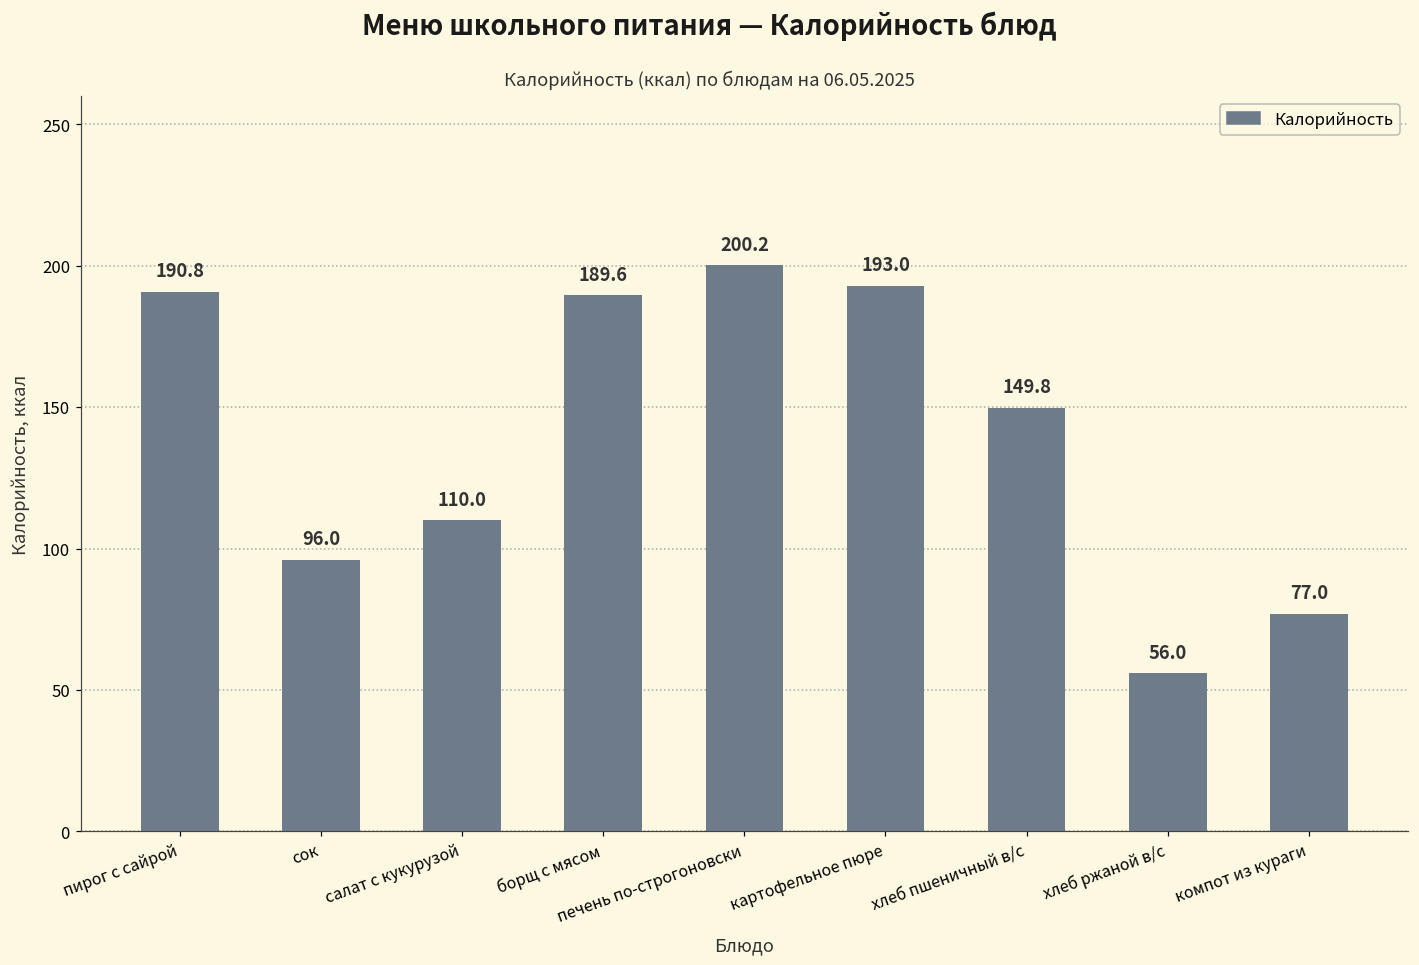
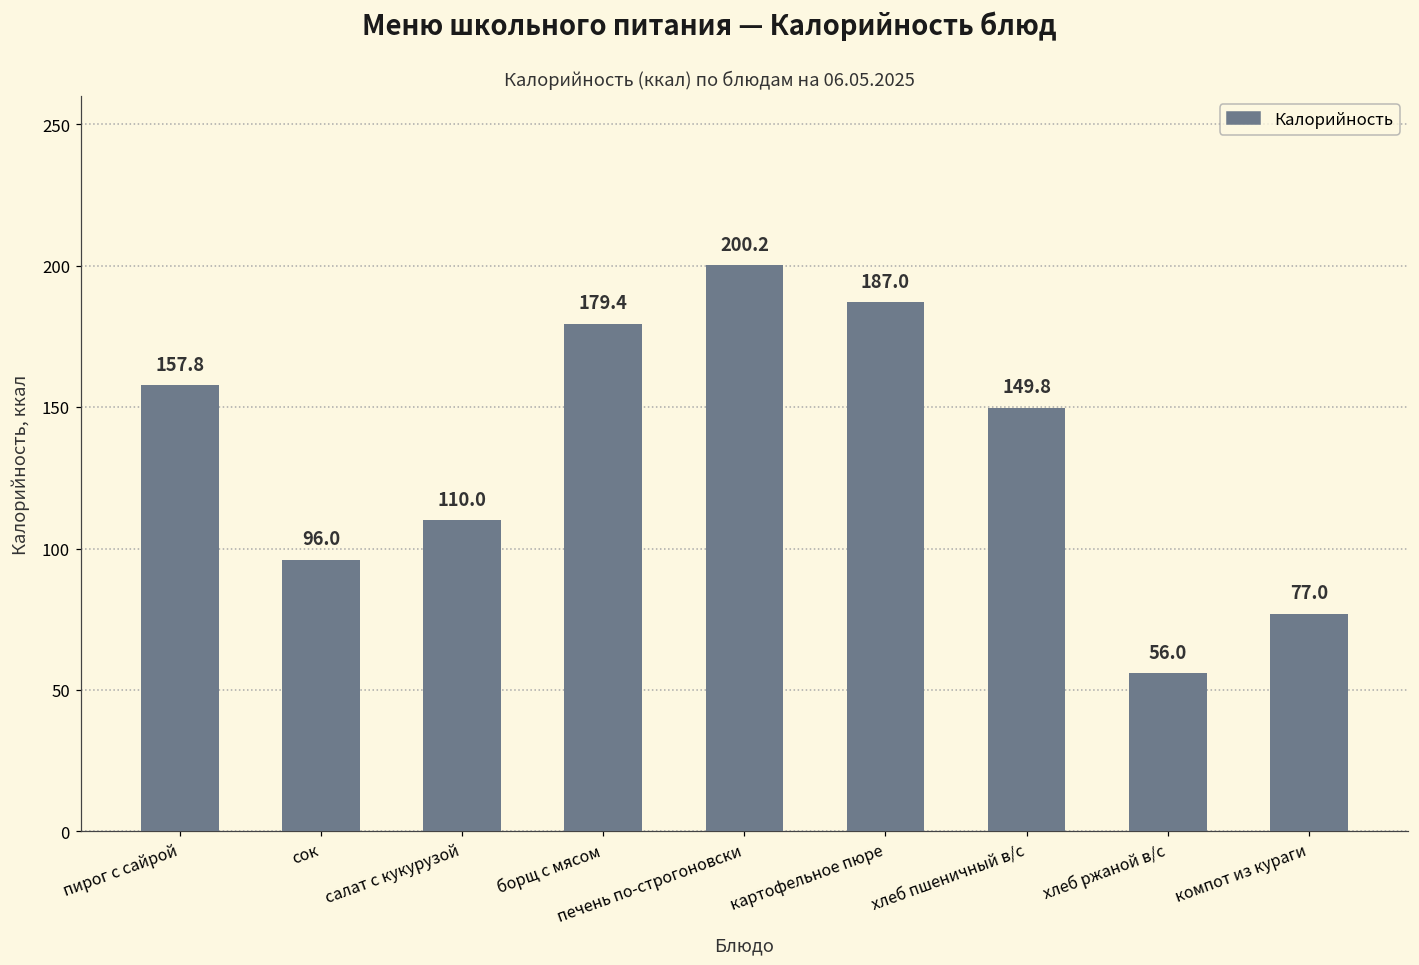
  {
-   "пирог с сайрой": 190.8,
+   "пирог с сайрой": 157.8,
    "сок": 96.0,
    "салат с кукурузой": 110.0,
-   "борщ с мясом": 189.6,
+   "борщ с мясом": 179.4,
    "печень по-строгоновски": 200.2,
-   "картофельное пюре": 193.0,
+   "картофельное пюре": 187.0,
    "хлеб пшеничный в/с": 149.8,
    "хлеб ржаной в/с": 56.0,
    "компот из кураги": 77.0
  }
